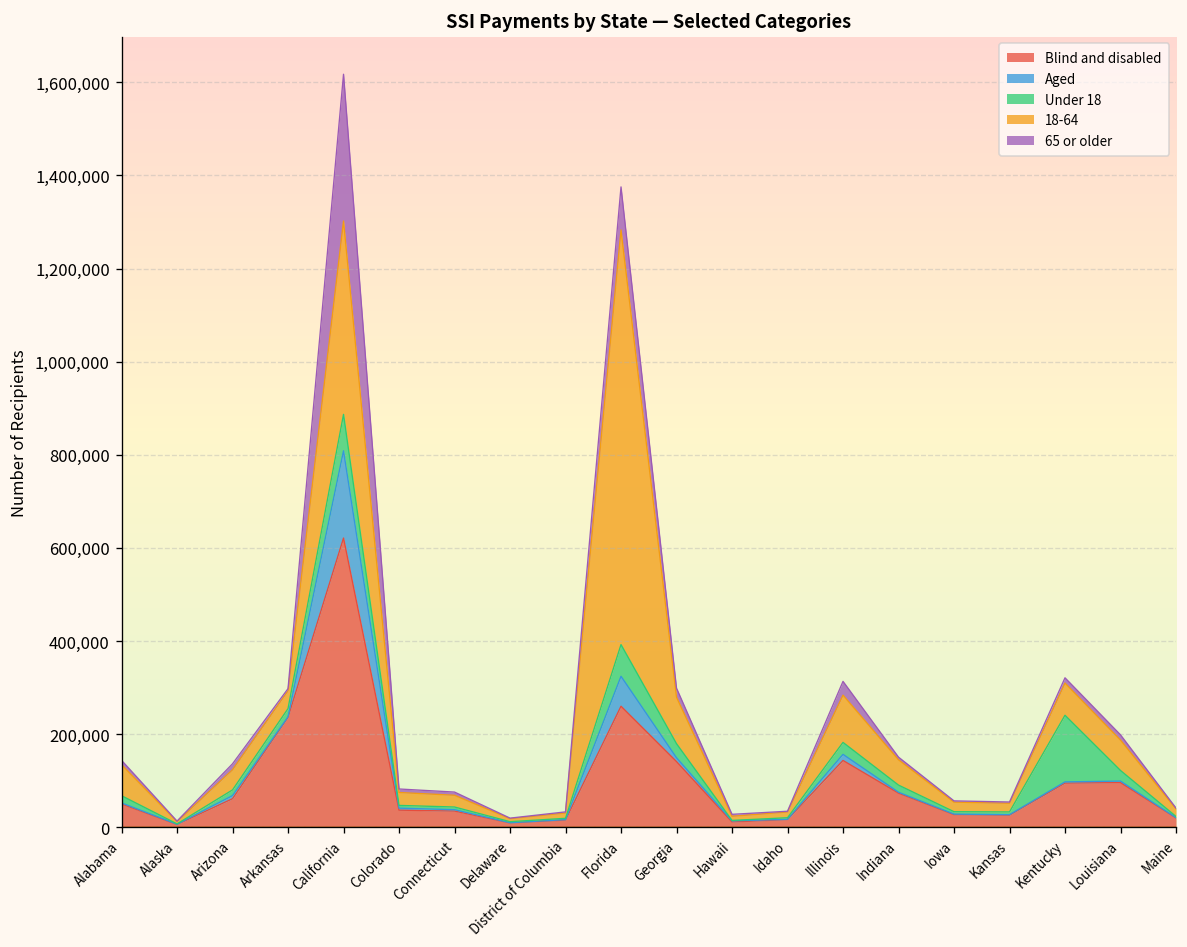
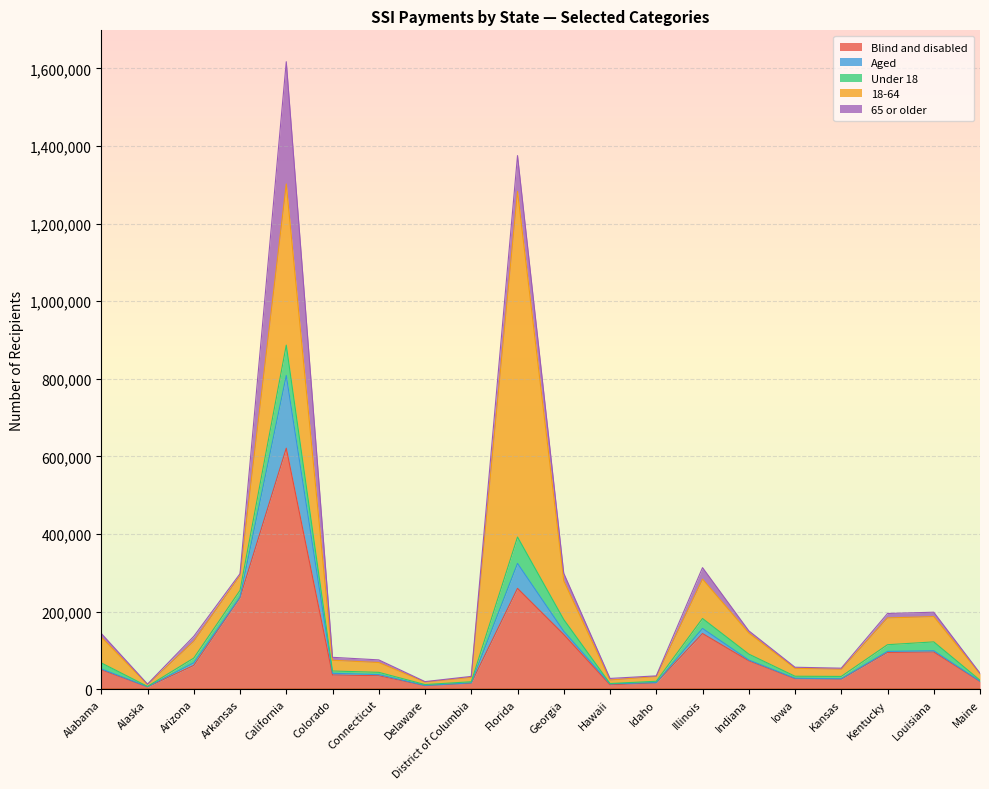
  {
    "Blind and disabled": {
      "Arizona": "60,000",
      "California": "620,000",
      "Florida": "260,000",
      "Georgia": "140,000",
      "Illinois": "140,000"
    },
    "Aged": {
      "Arizona": "10,000",
      "California": "190,000",
      "Florida": "60,000",
      "Georgia": "10,000",
      "Illinois": "10,000"
    },
    "Under 18": {
      "Alabama": "20,000",
      "Arizona": "10,000",
      "Arkansas": "20,000",
      "California": "80,000",
      "Florida": "70,000",
      "Georgia": "30,000",
      "Illinois": "30,000",
      "Indiana": "20,000",
-     "Kentucky": "140,000",
+     "Kentucky": "20,000",
      "Louisiana": "20,000"
    },
    "18-64": {
      "Alabama": "70,000",
      "Arizona": "40,000",
      "California": "420,000",
      "Colorado": "30,000",
      "Connecticut": "30,000",
      "Florida": "890,000",
      "Georgia": "100,000",
      "Illinois": "100,000",
      "Kentucky": "70,000",
      "Louisiana": "70,000"
    },
    "65 or older": {
      "Alabama": "10,000",
      "Arizona": "10,000",
      "California": "320,000",
      "Colorado": "10,000",
      "Connecticut": "10,000",
      "Florida": "90,000",
      "Georgia": "20,000",
      "Illinois": "30,000",
      "Kentucky": "10,000",
      "Louisiana": "10,000"
    }
  }
